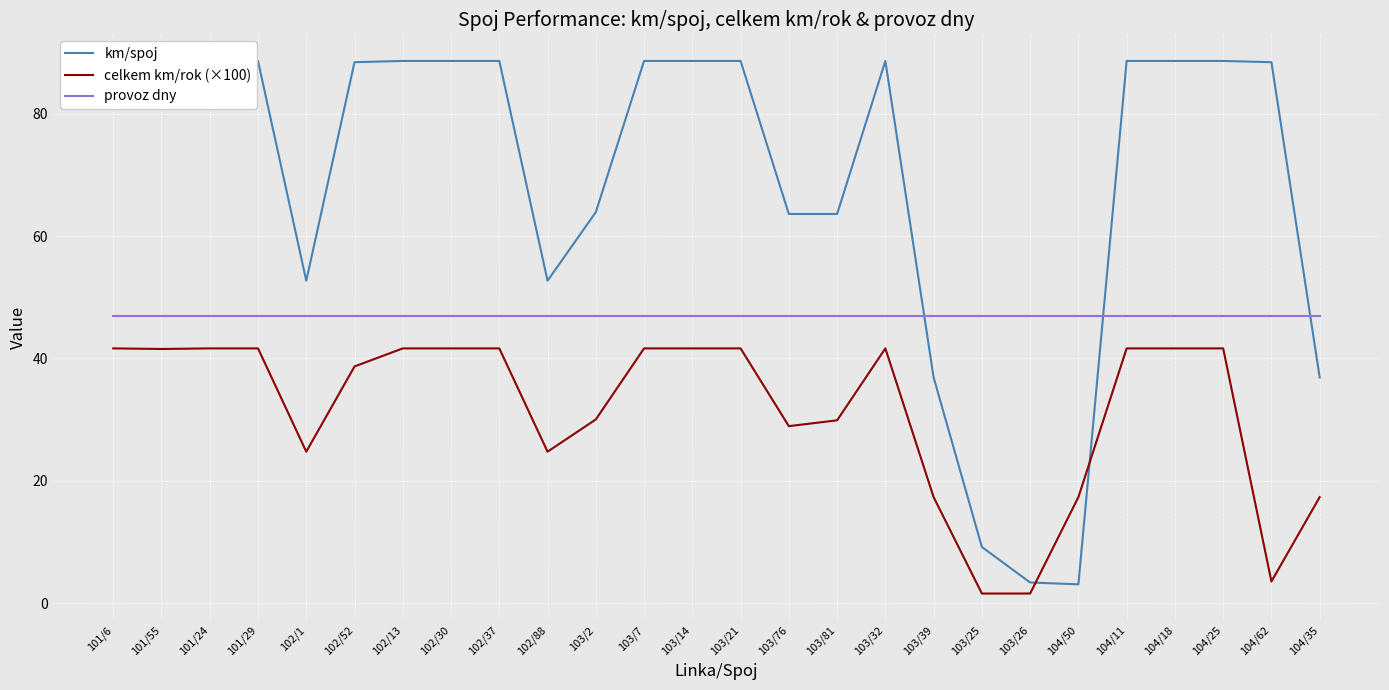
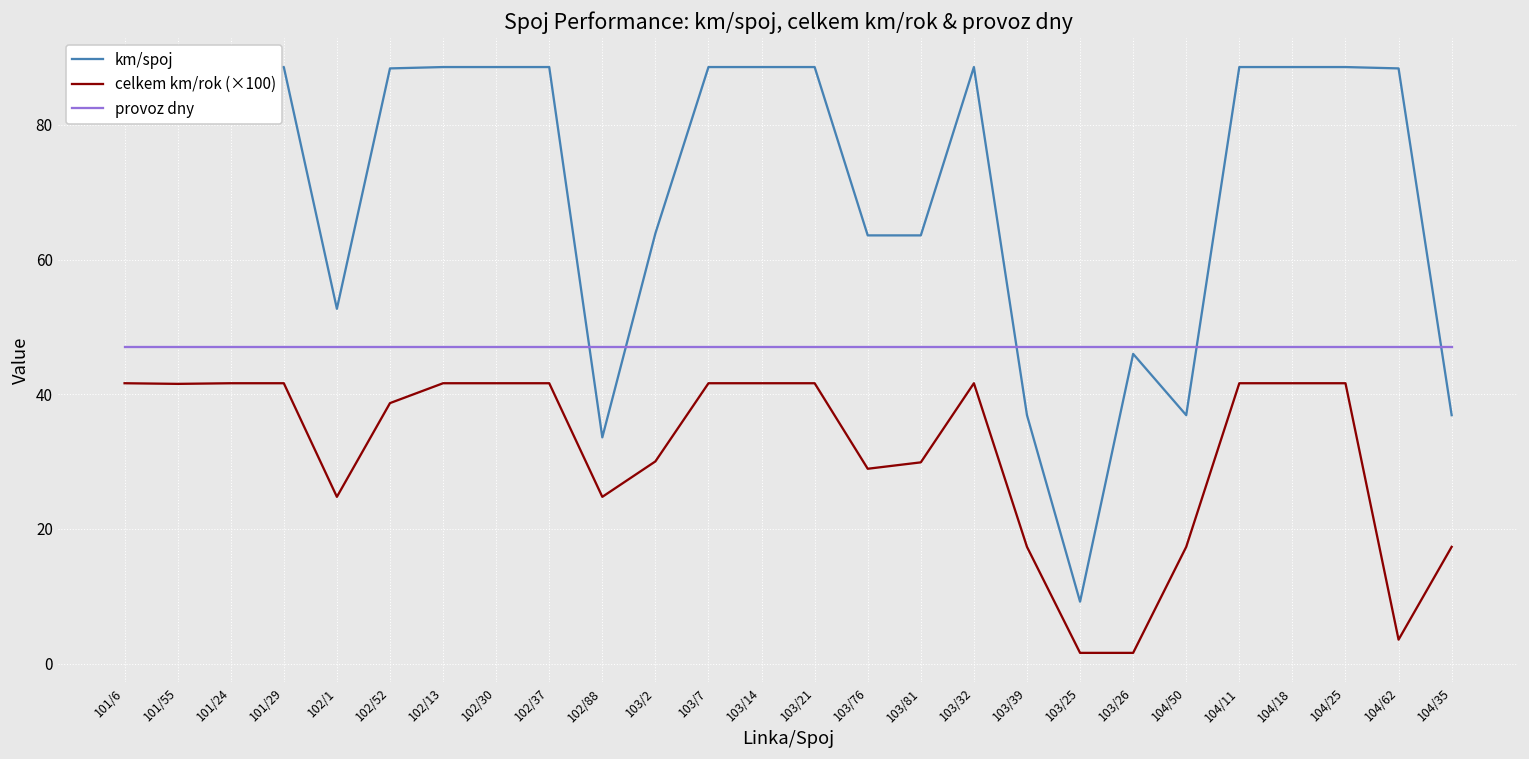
  {
    "km/spoj": {
      "101/29": 89,
      "102/1": 53,
      "102/52": 88,
      "102/13": 89,
      "102/30": 89,
      "102/37": 89,
-     "102/88": 53,
+     "102/88": 34,
      "103/2": 64,
      "103/7": 89,
      "103/14": 89,
      "103/21": 89,
      "103/76": 64,
      "103/81": 64,
      "103/32": 89,
      "103/39": 37,
      "103/25": 9,
-     "103/26": 3,
-     "104/50": 3,
+     "103/26": 46,
+     "104/50": 37,
      "104/11": 89,
      "104/18": 89,
      "104/25": 89,
      "104/62": 88,
      "104/35": 37
    },
    "celkem km/rok (×100)": {
      "101/6": 42,
      "101/55": 42,
      "101/24": 42,
      "101/29": 42,
      "102/1": 25,
      "102/52": 39,
      "102/13": 42,
      "102/30": 42,
      "102/37": 42,
      "102/88": 25,
      "103/2": 30,
      "103/7": 42,
      "103/14": 42,
      "103/21": 42,
      "103/76": 29,
      "103/81": 30,
      "103/32": 42,
      "103/39": 17,
      "103/25": 2,
      "103/26": 2,
      "104/50": 17,
      "104/11": 42,
      "104/18": 42,
      "104/25": 42,
      "104/62": 4,
      "104/35": 17
    },
    "provoz dny": {
      "101/6": 47,
      "101/55": 47,
      "101/24": 47,
      "101/29": 47,
      "102/1": 47,
      "102/52": 47,
      "102/13": 47,
      "102/30": 47,
      "102/37": 47,
      "102/88": 47,
      "103/2": 47,
      "103/7": 47,
      "103/14": 47,
      "103/21": 47,
      "103/76": 47,
      "103/81": 47,
      "103/32": 47,
      "103/39": 47,
      "103/25": 47,
      "103/26": 47,
      "104/50": 47,
      "104/11": 47,
      "104/18": 47,
      "104/25": 47,
      "104/62": 47,
      "104/35": 47
    }
  }
